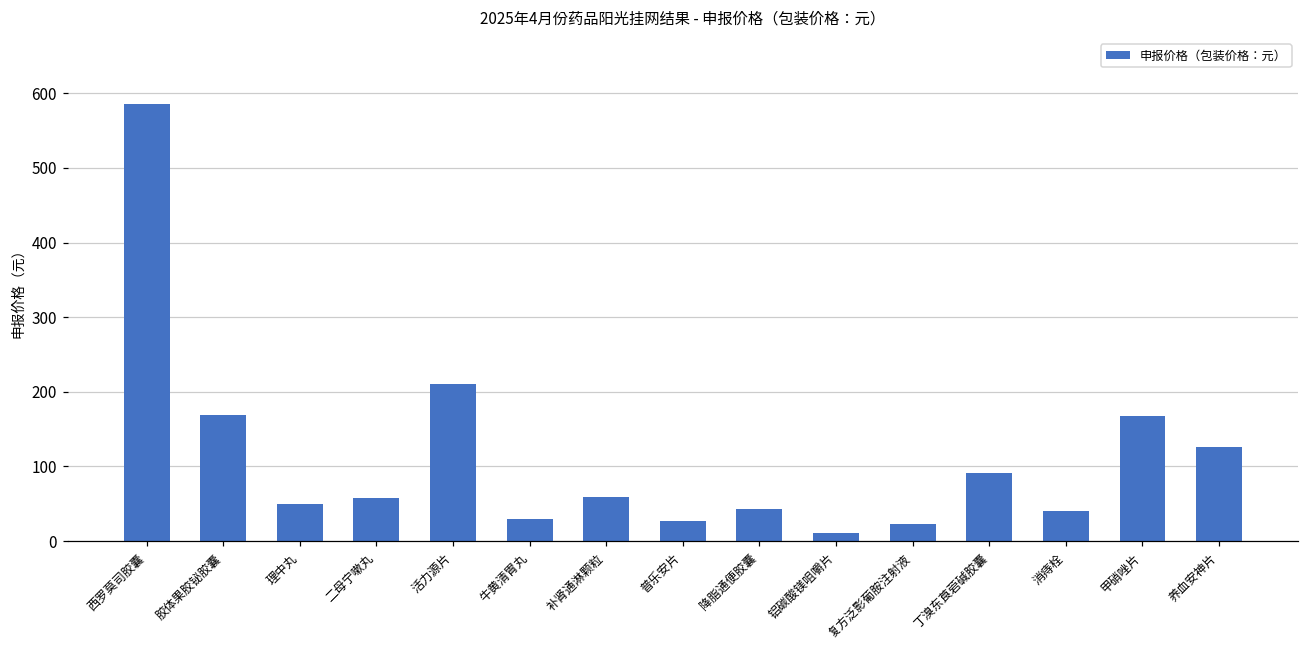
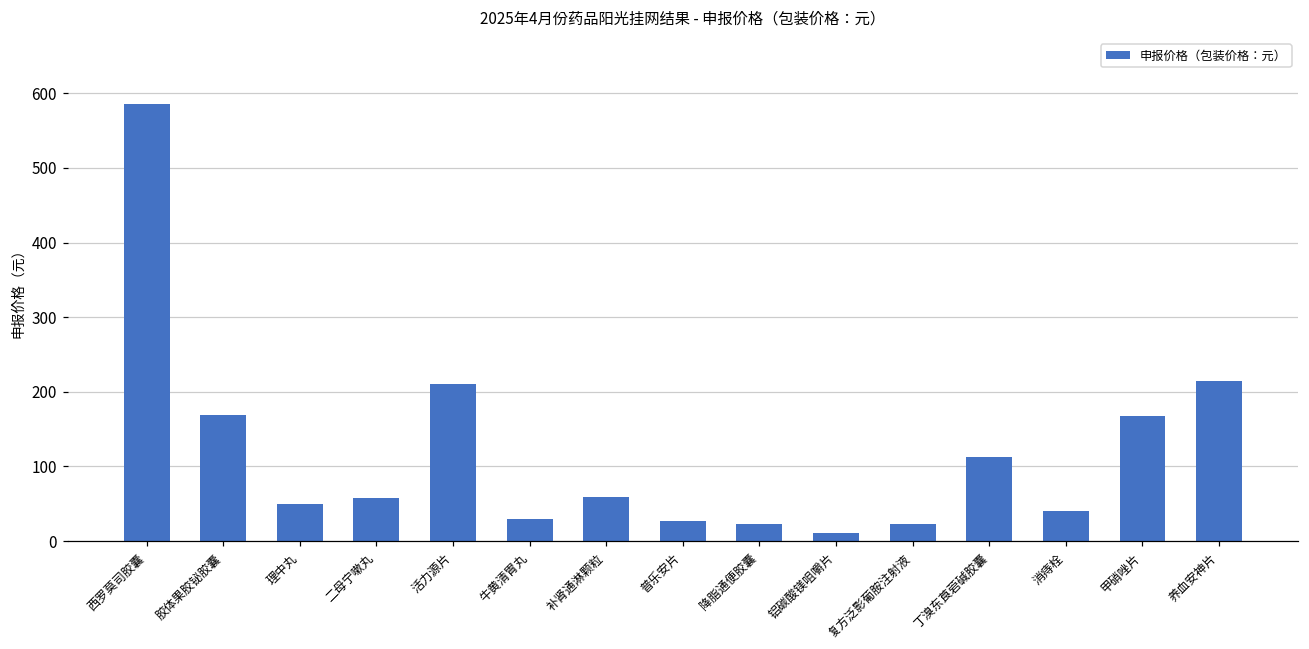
  {
    "西罗莫司胶囊": 590,
    "胶体果胶铋胶囊": 170,
    "理中丸": 50,
    "二母宁嗽丸": 60,
    "活力源片": 210,
    "牛黄清胃丸": 30,
    "补肾通淋颗粒": 60,
    "普乐安片": 30,
-   "降脂通便胶囊": 40,
+   "降脂通便胶囊": 20,
    "铝碳酸镁咀嚼片": 10,
    "复方泛影葡胺注射液": 20,
-   "丁溴东莨菪碱胶囊": 90,
+   "丁溴东莨菪碱胶囊": 110,
    "消痔栓": 40,
    "甲硝唑片": 170,
-   "养血安神片": 130
+   "养血安神片": 220
  }
